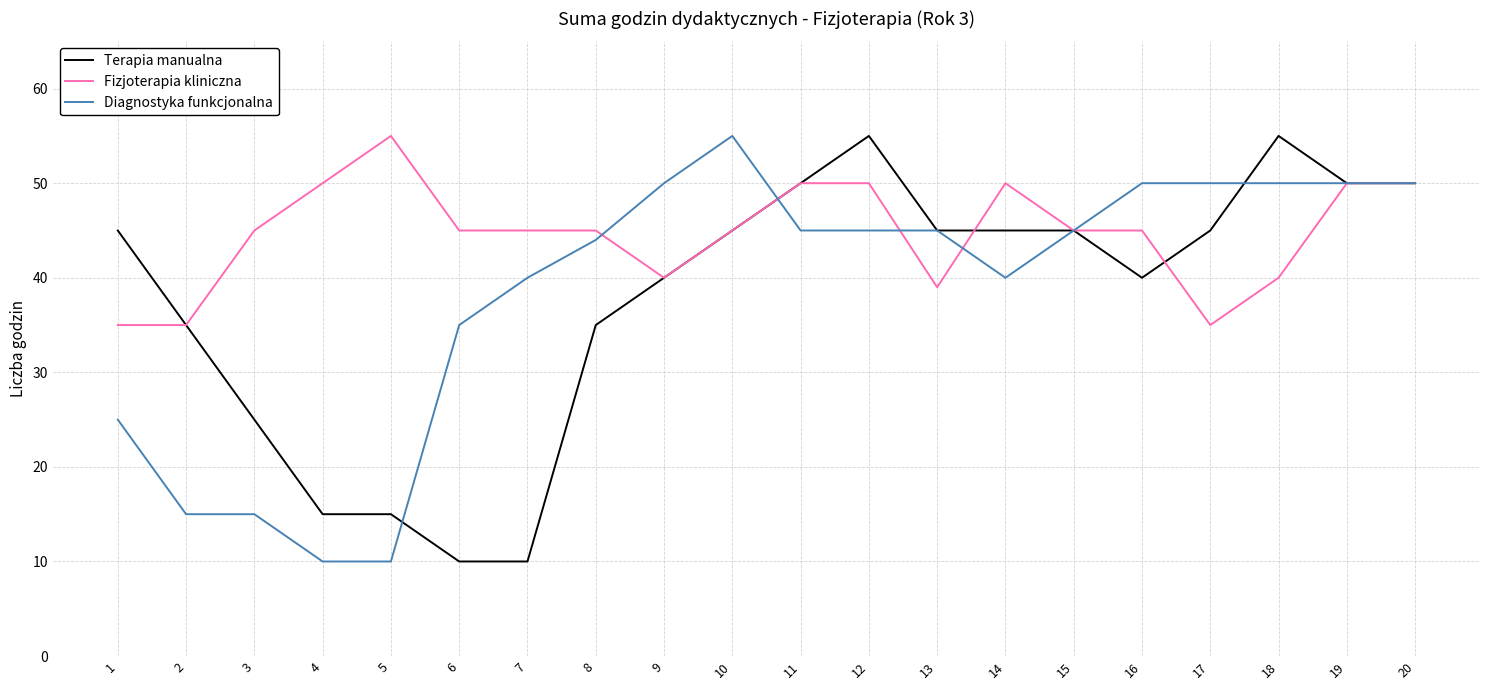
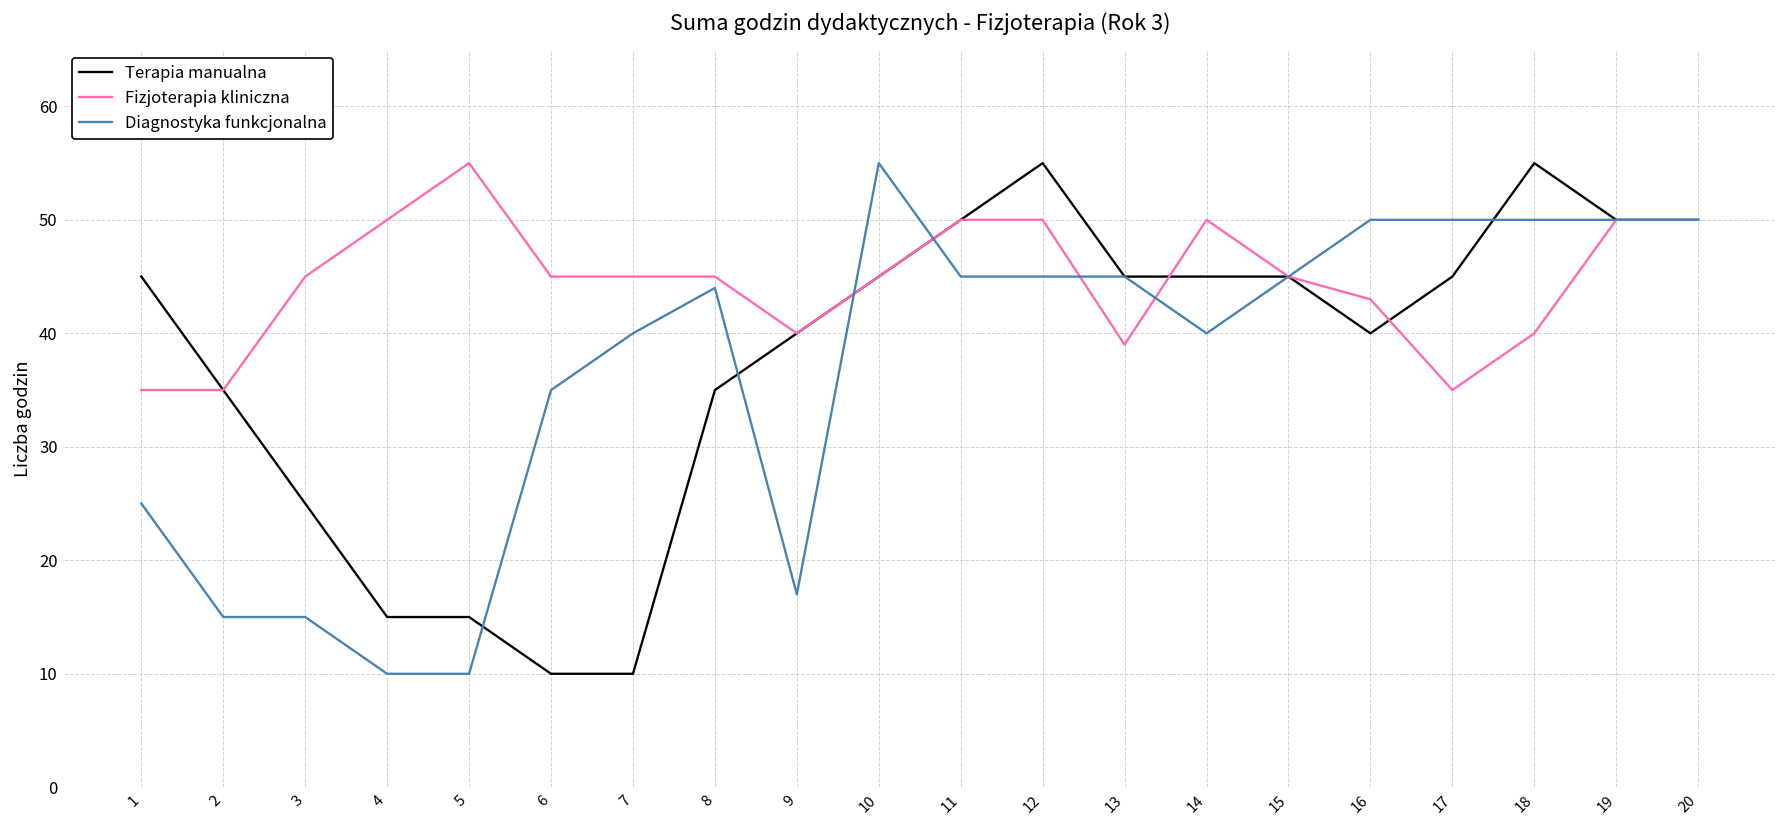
  {
    "Terapia manualna": {
      "1": 45,
      "3": 25,
      "4": 15,
      "5": 15,
      "6": 10,
      "7": 10,
      "8": 35,
      "12": 55,
      "14": 45,
      "16": 40,
      "17": 45,
      "18": 55
    },
    "Fizjoterapia kliniczna": {
      "1": 35,
      "3": 45,
      "4": 50,
      "5": 55,
      "6": 45,
      "7": 45,
      "8": 45,
      "12": 50,
      "13": 39,
      "14": 50,
-     "16": 45,
+     "16": 43,
      "17": 35,
      "18": 40
    },
    "Diagnostyka funkcjonalna": {
      "1": 25,
      "2": 15,
      "3": 15,
      "4": 10,
      "5": 10,
      "6": 35,
      "7": 40,
      "8": 44,
-     "9": 50,
+     "9": 17,
      "10": 55,
      "11": 45,
      "12": 45,
      "14": 40,
      "16": 50,
      "17": 50,
      "18": 50
    }
  }
